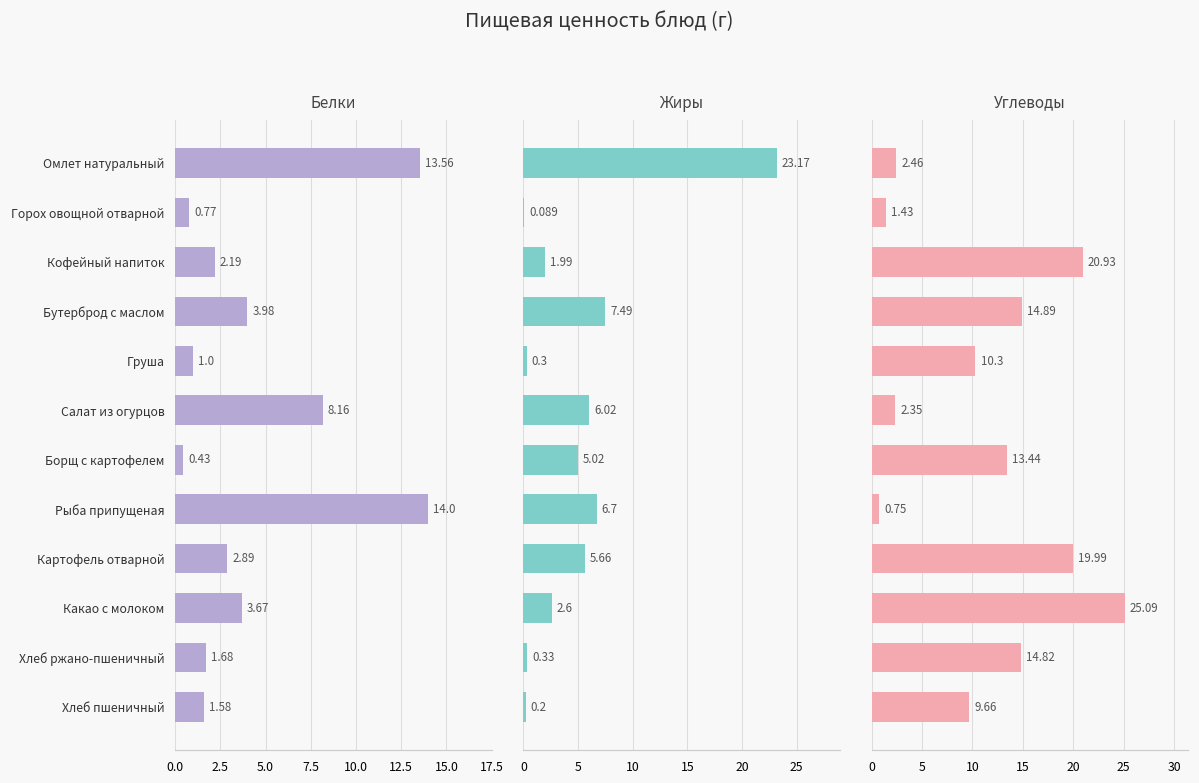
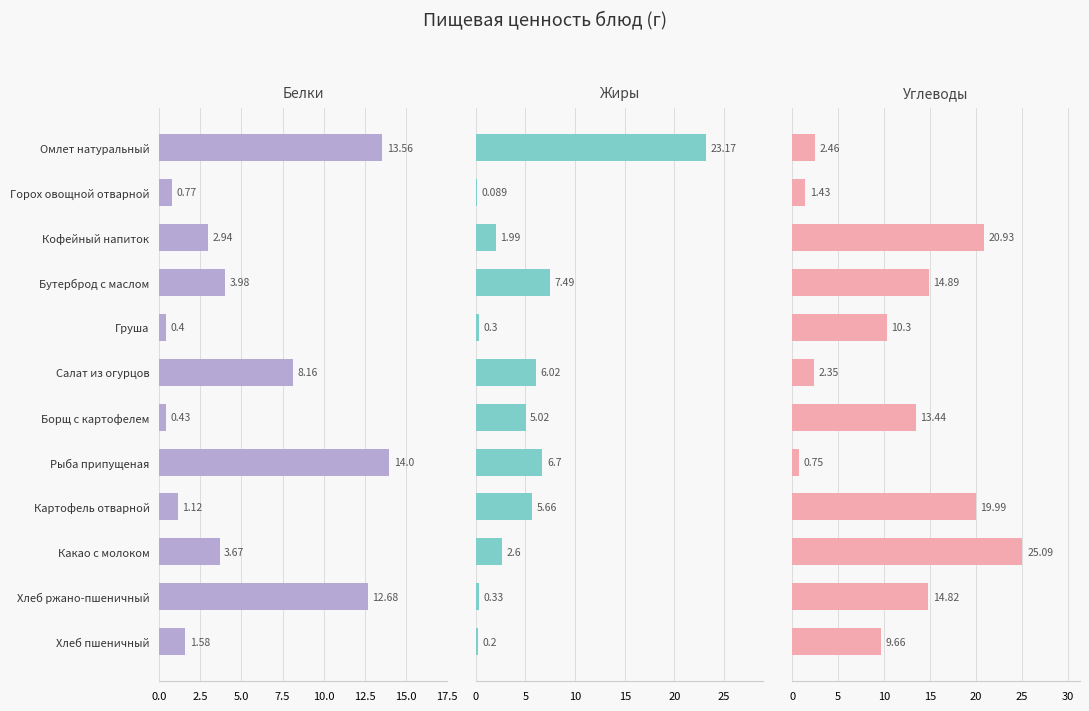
  {
    "Белки": {
      "Омлет натуральный": 13.56,
      "Горох овощной отварной": 0.77,
-     "Кофейный напиток": 2.19,
+     "Кофейный напиток": 2.94,
      "Бутерброд с маслом": 3.98,
-     "Груша": 1.0,
+     "Груша": 0.4,
      "Салат из огурцов": 8.16,
      "Борщ с картофелем": 0.43,
      "Рыба припущеная": 14.0,
-     "Картофель отварной": 2.89,
+     "Картофель отварной": 1.12,
      "Какао с молоком": 3.67,
-     "Хлеб ржано-пшеничный": 1.68,
+     "Хлеб ржано-пшеничный": 12.68,
      "Хлеб пшеничный": 1.58
    }
  }
